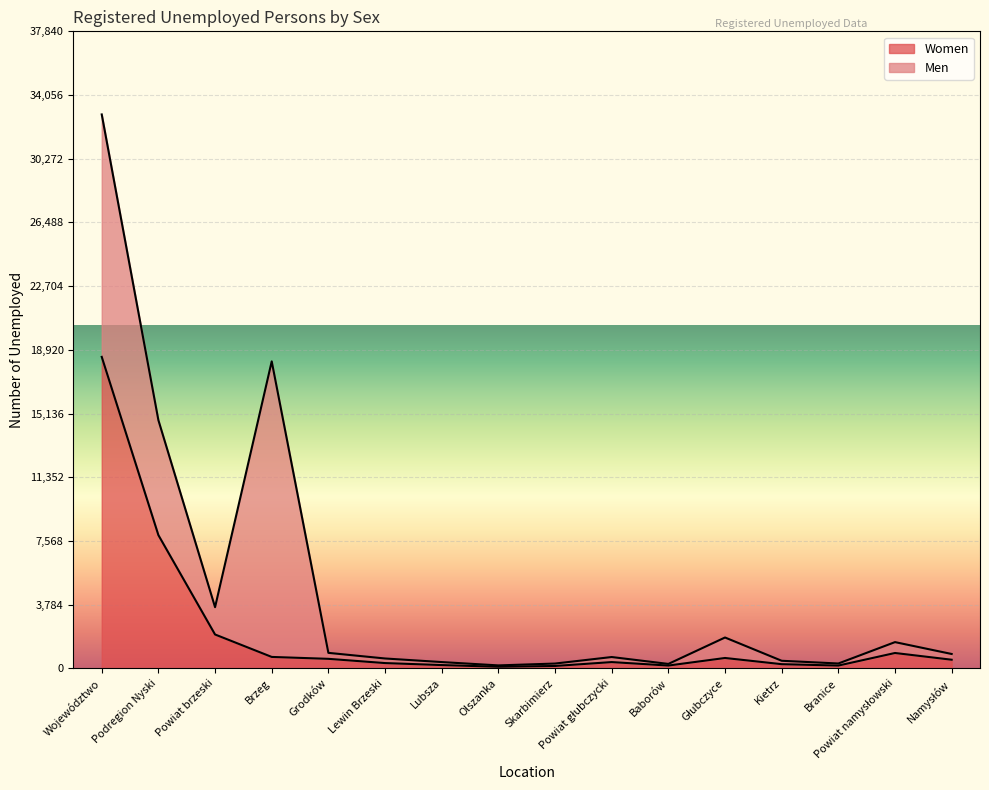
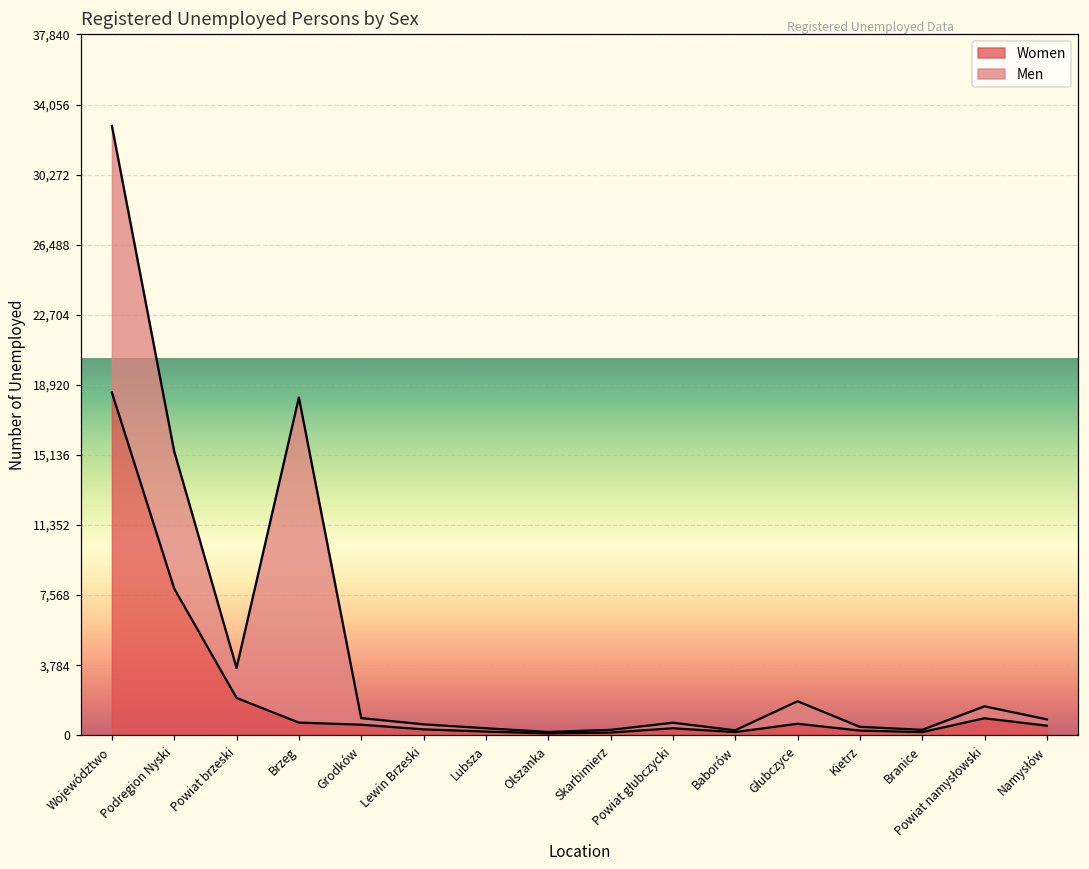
  {
    "Women": {
      "Województwo": "18,500",
      "Podregion Nyski": "7,900",
      "Powiat brzeski": "2,000",
      "Brzeg": "700",
      "Grodków": "600",
      "Lewin Brzeski": "300",
      "Lubsza": "200",
      "Powiat głubczycki": "400",
      "Głubczyce": "600",
      "Kietrz": "300",
      "Powiat namysłowski": "900",
      "Namysłów": "500"
    },
    "Men": {
      "Województwo": "14,400",
-     "Podregion Nyski": "6,800",
+     "Podregion Nyski": "7,400",
      "Powiat brzeski": "1,600",
      "Brzeg": "17,600",
      "Grodków": "400",
      "Lewin Brzeski": "300",
      "Lubsza": "200",
      "Powiat głubczycki": "300",
      "Głubczyce": "1,200",
      "Kietrz": "200",
      "Powiat namysłowski": "600",
      "Namysłów": "300"
    }
  }
